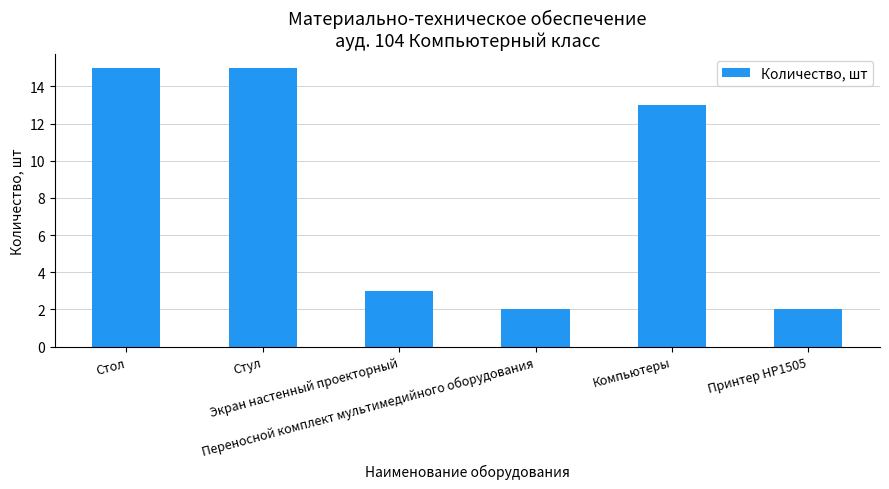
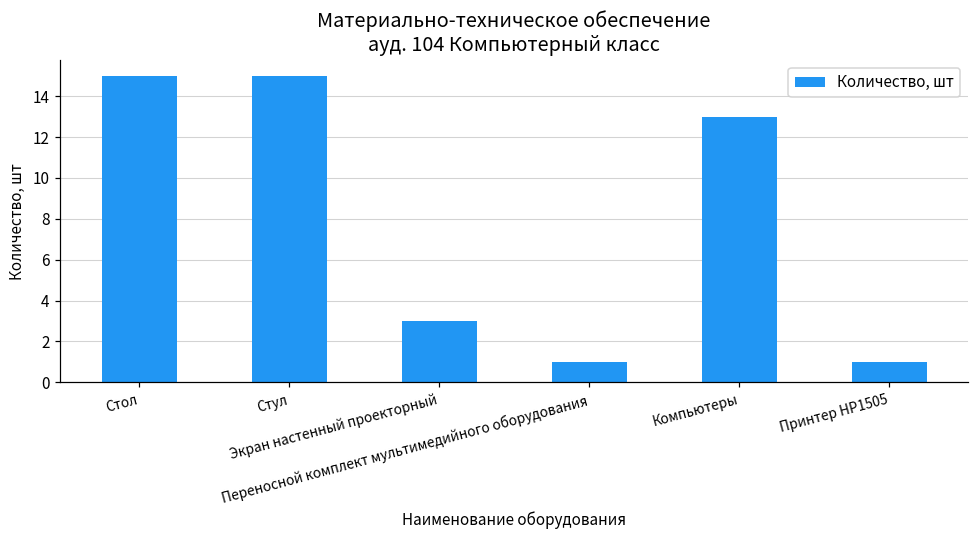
  {
    "Стол": 15,
    "Стул": 15,
    "Экран настенный проекторный": 3,
-   "Переносной комплект мультимедийного оборудования": 2,
+   "Переносной комплект мультимедийного оборудования": 1,
    "Компьютеры": 13,
-   "Принтер HP1505": 2
+   "Принтер HP1505": 1
  }
